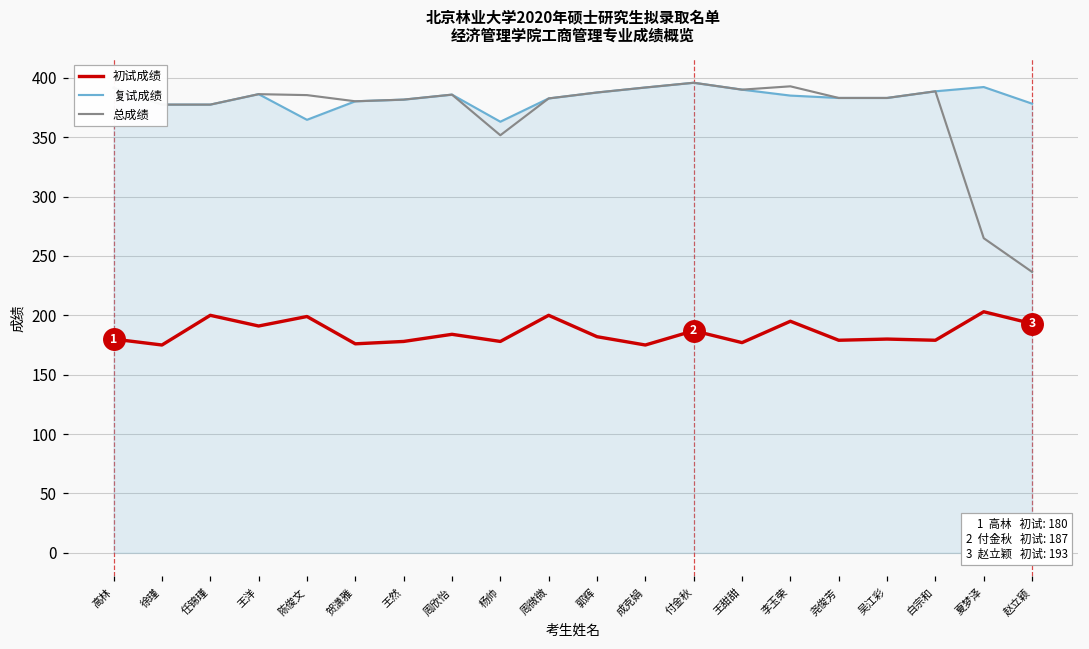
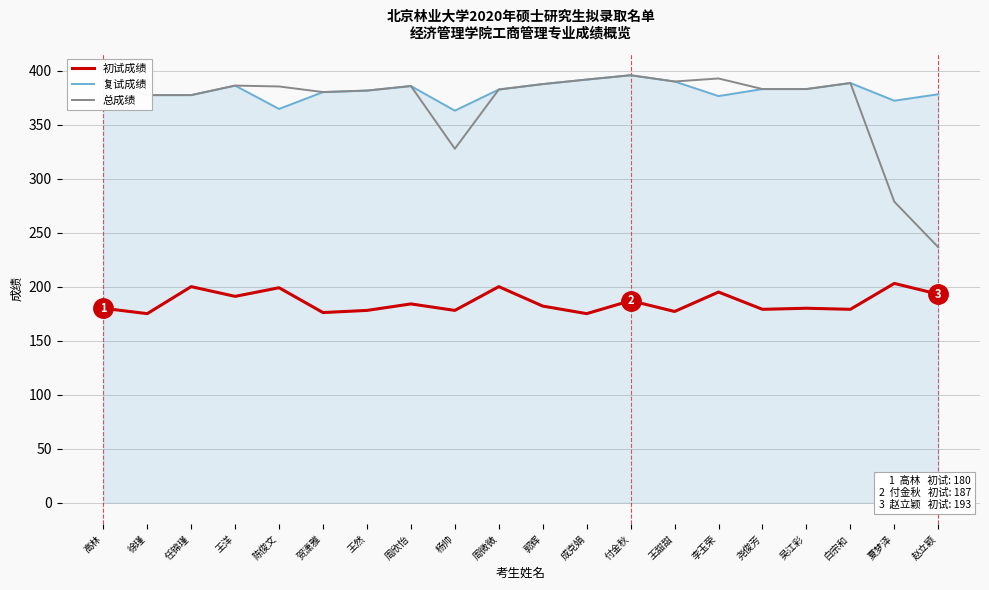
  {
    "复试成绩": {
      "陈俊文": 365,
      "杨帅": 363,
-     "李玉荣": 385,
-     "夏梦泽": 392,
+     "李玉荣": 377,
+     "夏梦泽": 372,
      "赵立颖": 378
    },
    "总成绩": {
      "陈俊文": 385,
-     "杨帅": 352,
+     "杨帅": 328,
      "李玉荣": 393,
-     "夏梦泽": 265,
+     "夏梦泽": 279,
      "赵立颖": 237
    }
  }
